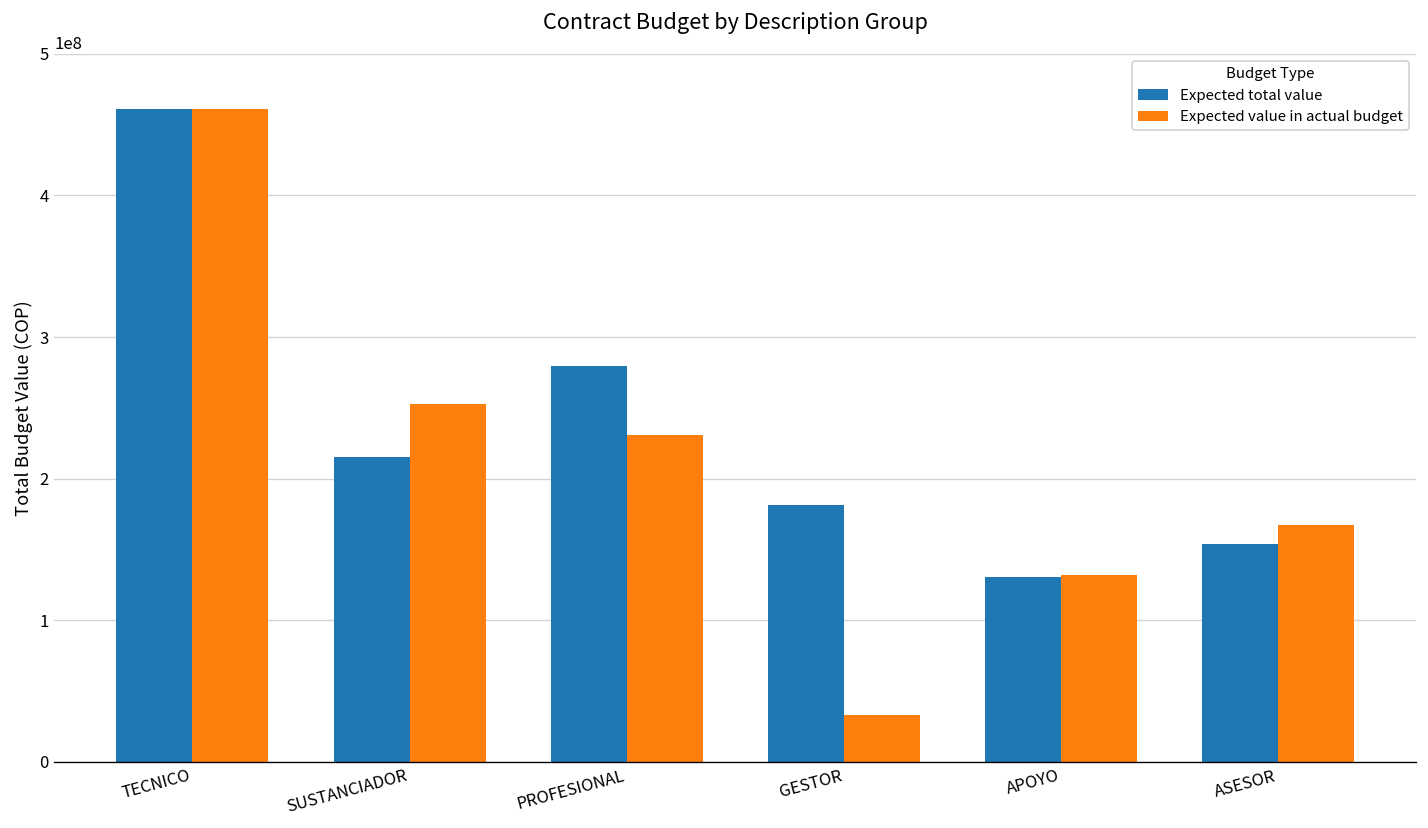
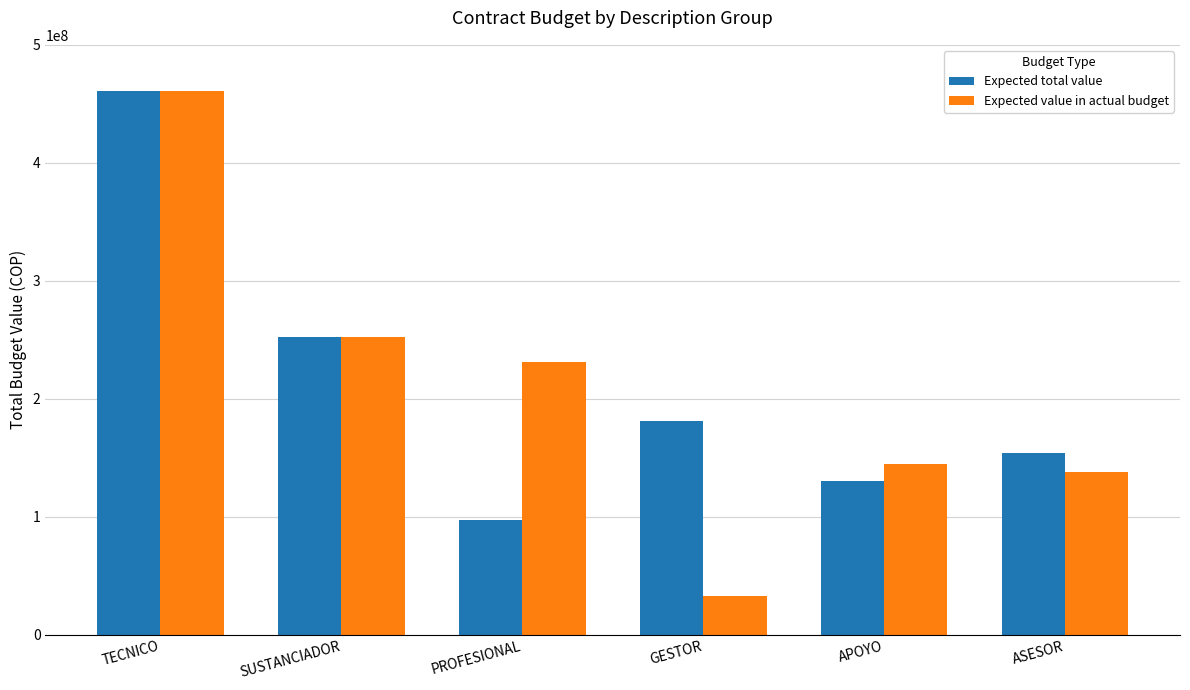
  {
    "Expected total value": {
      "TECNICO": 461000000,
-     "SUSTANCIADOR": 215000000,
-     "PROFESIONAL": 279000000,
+     "SUSTANCIADOR": 253000000,
+     "PROFESIONAL": 98000000,
      "GESTOR": 181000000,
      "APOYO": 131000000,
      "ASESOR": 154000000
    },
    "Expected value in actual budget": {
      "TECNICO": 461000000,
      "SUSTANCIADOR": 253000000,
      "PROFESIONAL": 231000000,
      "GESTOR": 33000000,
-     "APOYO": 132000000,
-     "ASESOR": 167000000
+     "APOYO": 145000000,
+     "ASESOR": 138000000
    }
  }
